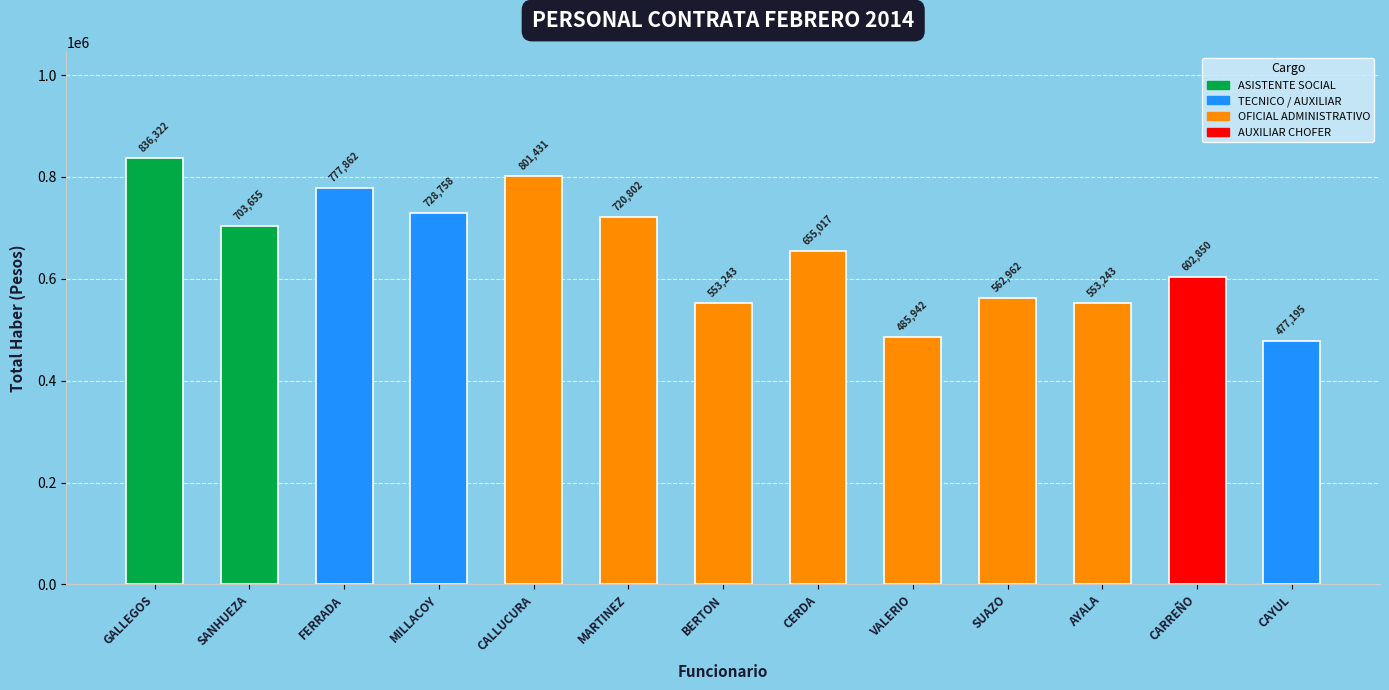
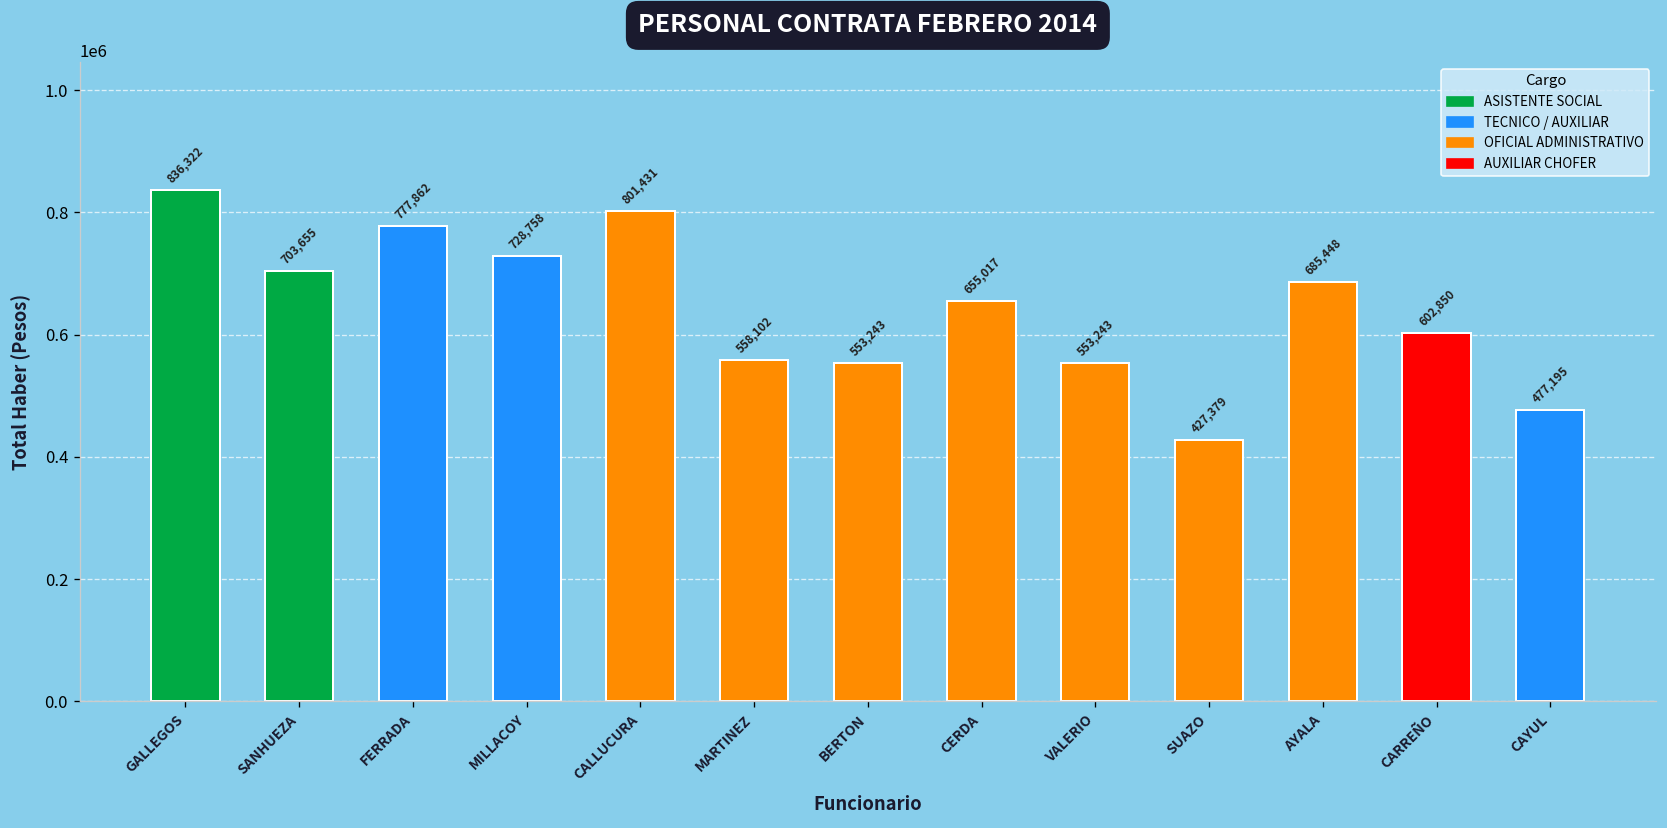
  {
    "GALLEGOS": "836,322",
    "SANHUEZA": "703,655",
    "FERRADA": "777,862",
    "MILLACOY": "728,758",
    "CALLUCURA": "801,431",
-   "MARTINEZ": "720,802",
+   "MARTINEZ": "558,102",
    "BERTON": "553,243",
    "CERDA": "655,017",
-   "VALERIO": "485,942",
-   "SUAZO": "562,962",
-   "AYALA": "553,243",
+   "VALERIO": "553,243",
+   "SUAZO": "427,379",
+   "AYALA": "685,448",
    "CARREÑO": "602,850",
    "CAYUL": "477,195"
  }
